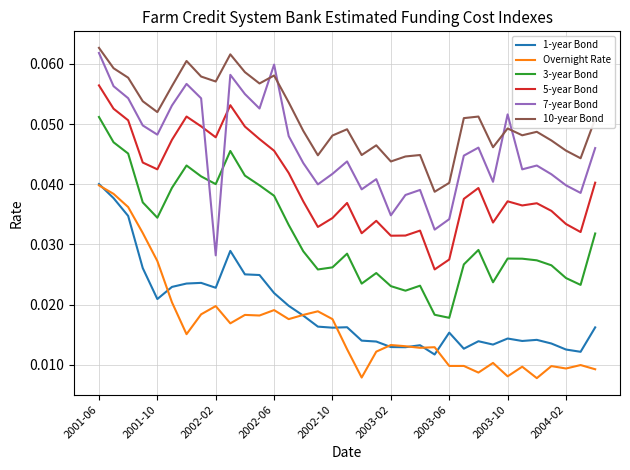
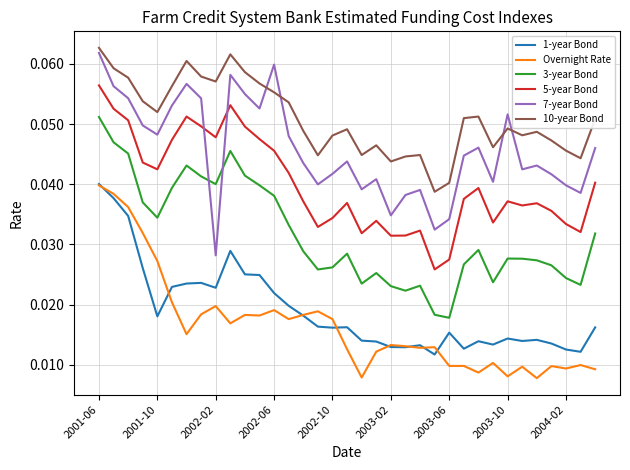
  {
    "1-year Bond": {
-     "2001-10": 0.021,
+     "2001-10": 0.018,
      "2002-02": 0.023,
      "2002-06": 0.022,
      "2002-10": 0.016,
      "2003-06": 0.015,
      "2003-10": 0.014,
      "2004-02": 0.013
    },
    "Overnight Rate": {
      "2001-10": 0.027,
      "2002-02": 0.020,
      "2002-06": 0.019,
      "2002-10": 0.018,
      "2003-06": 0.010,
      "2003-10": 0.008,
      "2004-02": 0.009
    },
    "3-year Bond": {
      "2001-06": 0.051,
      "2001-10": 0.034,
      "2002-02": 0.040,
      "2002-06": 0.038,
      "2002-10": 0.026,
      "2003-02": 0.023,
      "2003-06": 0.018,
      "2003-10": 0.028,
      "2004-02": 0.024
    },
    "5-year Bond": {
      "2001-06": 0.056,
      "2001-10": 0.042,
      "2002-02": 0.048,
      "2002-06": 0.046,
      "2002-10": 0.034,
      "2003-02": 0.031,
      "2003-06": 0.028,
      "2003-10": 0.037,
      "2004-02": 0.033
    },
    "7-year Bond": {
      "2001-06": 0.062,
      "2001-10": 0.048,
      "2002-02": 0.028,
      "2002-06": 0.060,
      "2002-10": 0.042,
      "2003-02": 0.035,
      "2003-06": 0.034,
      "2003-10": 0.052,
      "2004-02": 0.040
    },
    "10-year Bond": {
      "2001-06": 0.063,
      "2001-10": 0.052,
      "2002-02": 0.057,
-     "2002-06": 0.058,
+     "2002-06": 0.055,
      "2002-10": 0.048,
      "2003-02": 0.044,
      "2003-06": 0.040,
      "2003-10": 0.049,
      "2004-02": 0.046
    }
  }
